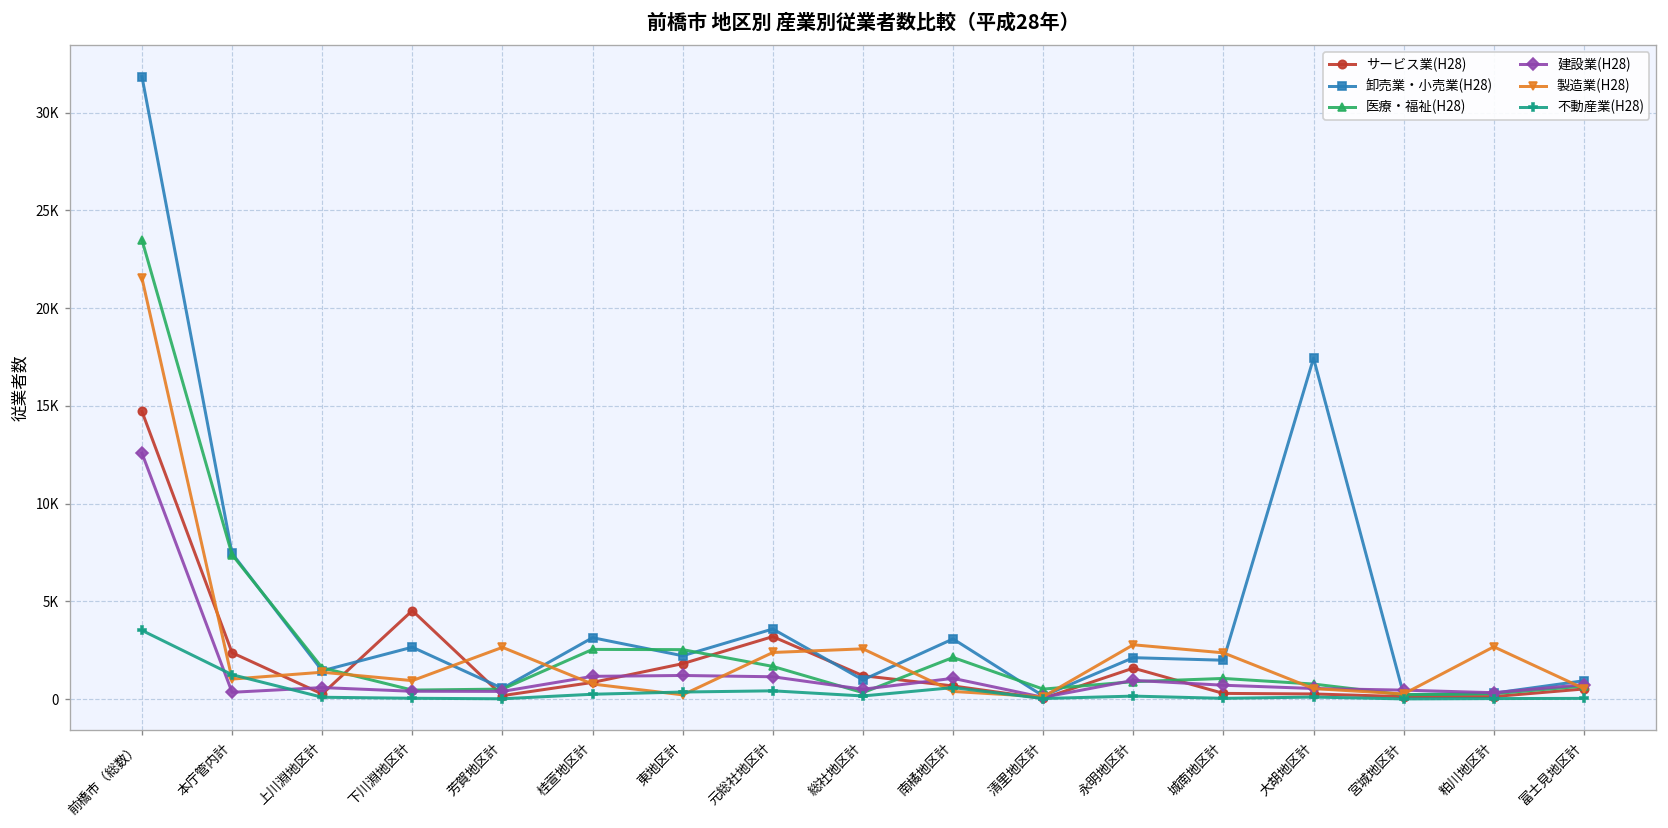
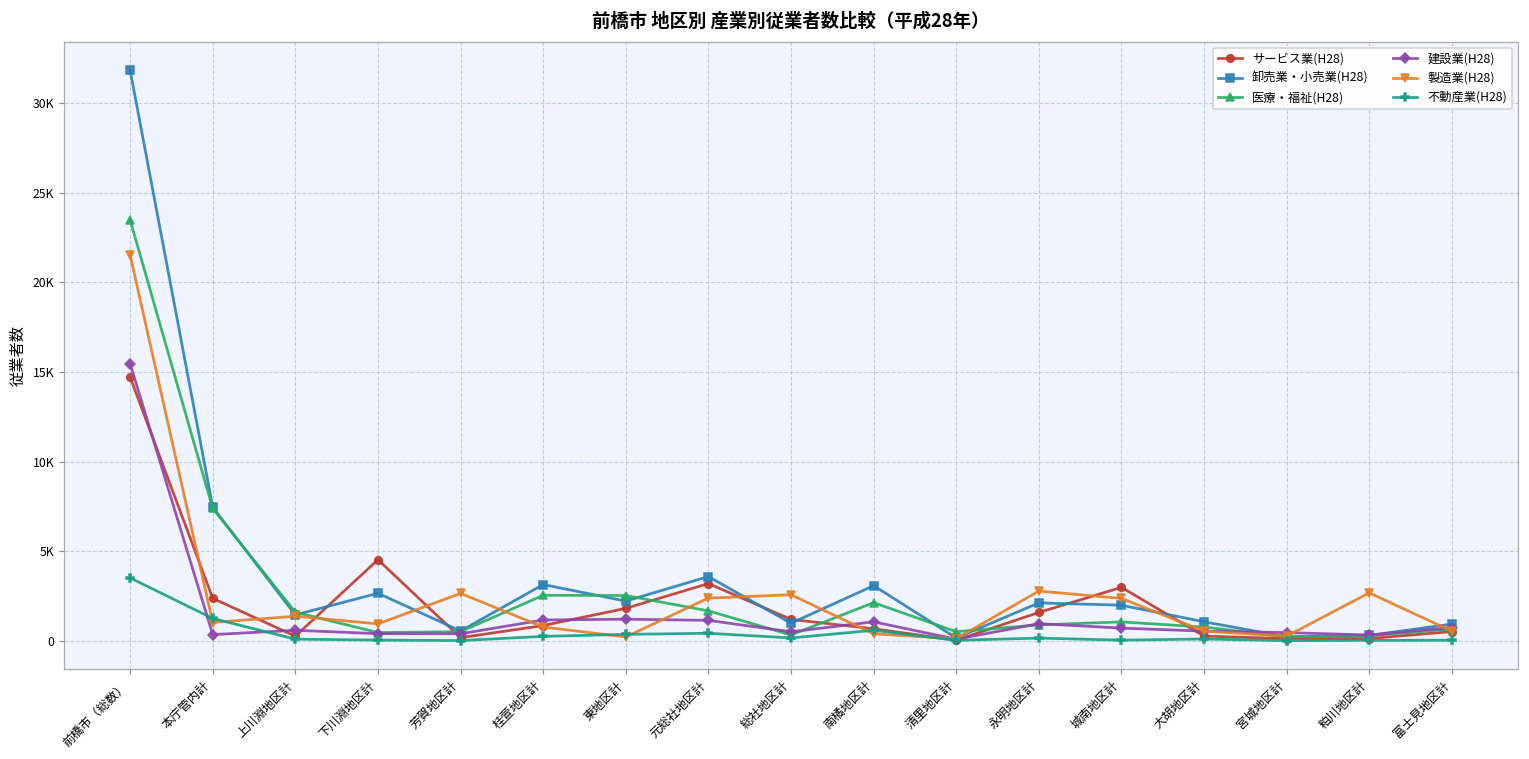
  {
    "サービス業(H28)": {
      "前橋市（総数）": 14700,
      "本庁管内計": 2400,
      "上川淵地区計": 300,
      "下川淵地区計": 4500,
      "芳賀地区計": 200,
      "東地区計": 1800,
      "元総社地区計": 3200,
      "総社地区計": 1200,
      "永明地区計": 1600,
-     "城南地区計": 300,
+     "城南地区計": 3000,
      "大胡地区計": 300
    },
    "卸売業・小売業(H28)": {
      "前橋市（総数）": 31800,
      "下川淵地区計": 2700,
      "桂萱地区計": 3100,
      "東地区計": 2200,
      "元総社地区計": 3600,
      "総社地区計": 1000,
      "南橘地区計": 3100,
      "永明地区計": 2100,
      "城南地区計": 2000,
-     "大胡地区計": 17400,
+     "大胡地区計": 1100,
      "富士見地区計": 900
    },
    "建設業(H28)": {
-     "前橋市（総数）": 12600,
+     "前橋市（総数）": 15500,
      "本庁管内計": 300,
      "上川淵地区計": 600,
      "桂萱地区計": 1200,
      "東地区計": 1200,
      "元総社地区計": 1100,
      "総社地区計": 500,
      "南橘地区計": 1100,
      "城南地区計": 700,
      "宮城地区計": 500
    },
    "製造業(H28)": {
      "前橋市（総数）": 21500,
      "本庁管内計": 1000,
      "下川淵地区計": 900,
      "芳賀地区計": 2600,
      "元総社地区計": 2400,
      "総社地区計": 2600,
      "南橘地区計": 400,
      "永明地区計": 2800,
      "城南地区計": 2400,
      "粕川地区計": 2700
    }
  }
